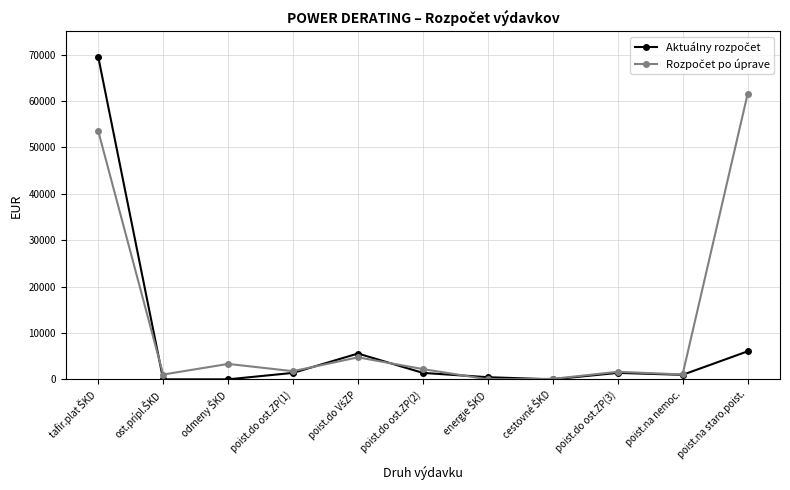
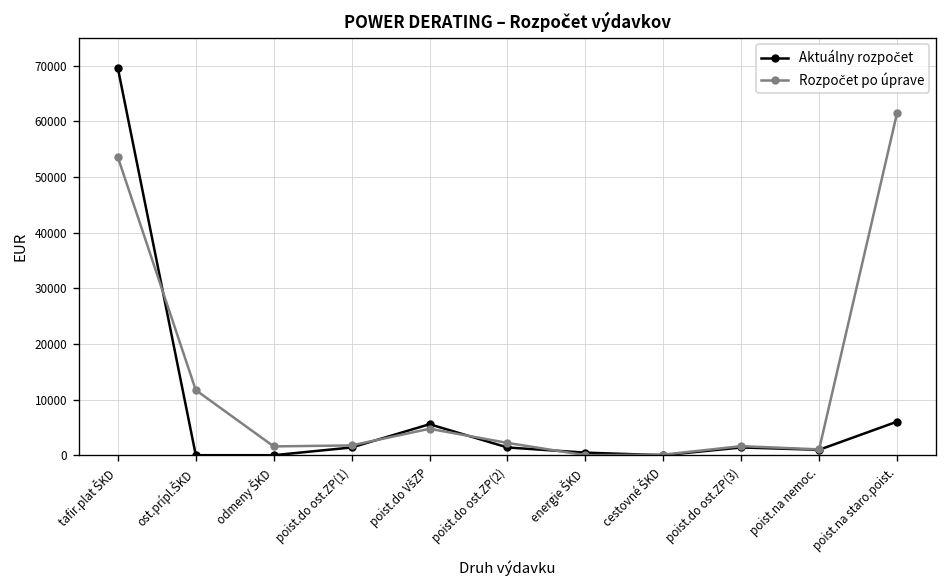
  {
    "Aktuálny rozpočet": {
      "tafir.plat ŠKD": 70000,
      "ost.prípl.ŠKD": 0,
      "odmeny ŠKD": 0,
      "poist.do VšZP": 6000,
      "poist.do ost.ZP(2)": 1000,
      "poist.na staro.poist.": 6000
    },
    "Rozpočet po úprave": {
      "tafir.plat ŠKD": 54000,
-     "ost.prípl.ŠKD": 1000,
-     "odmeny ŠKD": 3000,
+     "ost.prípl.ŠKD": 12000,
+     "odmeny ŠKD": 2000,
      "poist.do VšZP": 5000,
      "poist.do ost.ZP(2)": 2000,
      "poist.na staro.poist.": 61000
    }
  }
